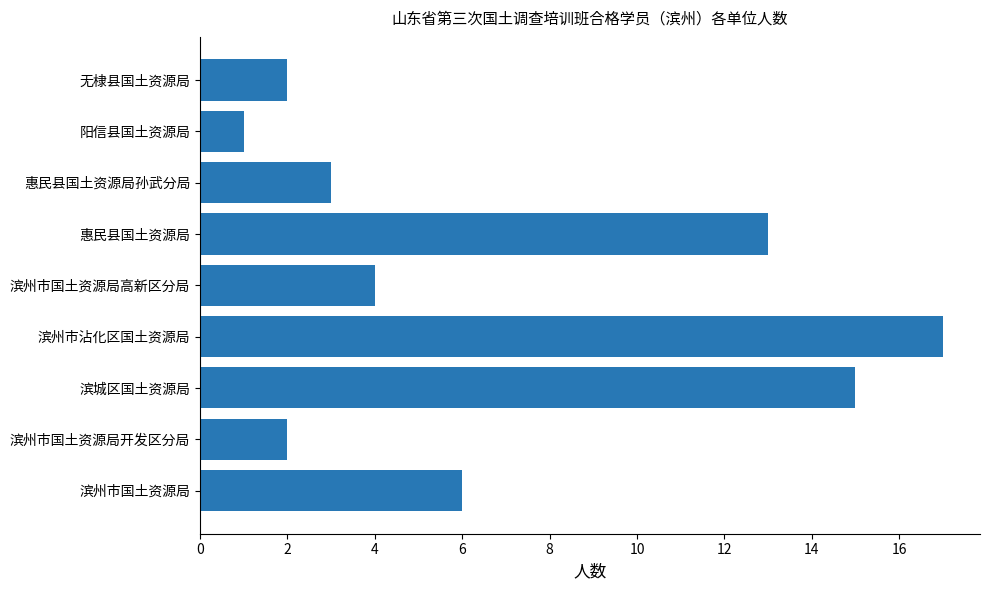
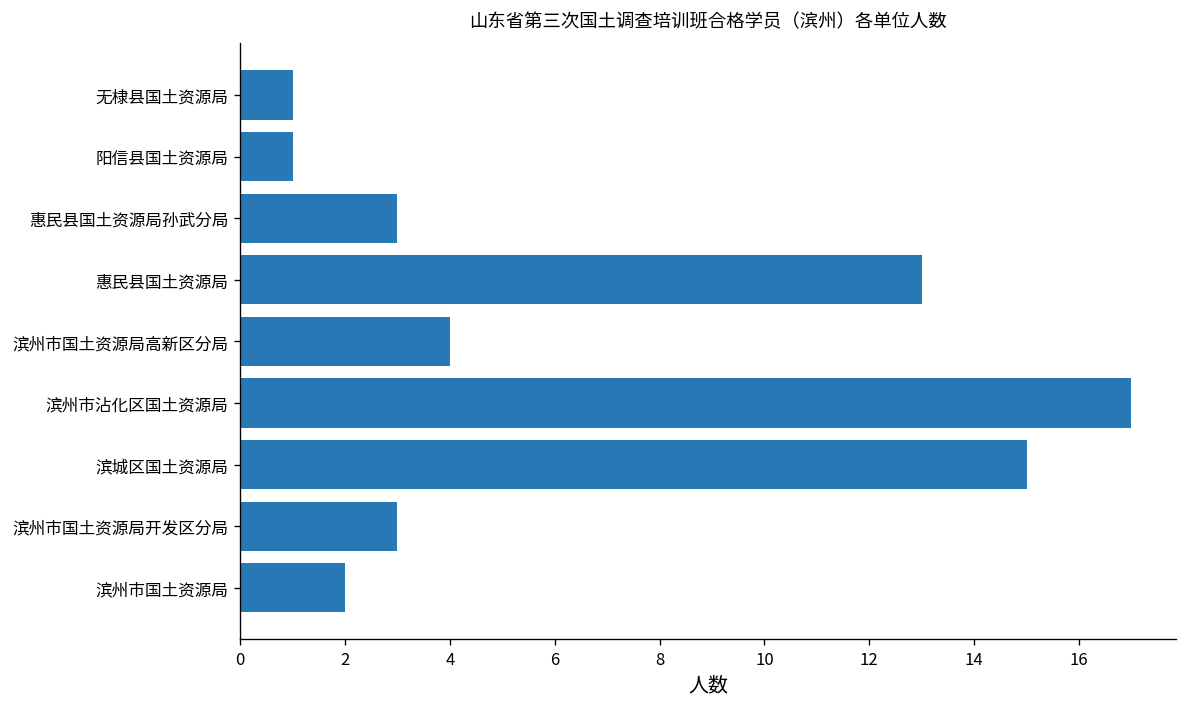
  {
-   "无棣县国土资源局": 2,
+   "无棣县国土资源局": 1,
    "阳信县国土资源局": 1,
    "惠民县国土资源局孙武分局": 3,
    "惠民县国土资源局": 13,
    "滨州市国土资源局高新区分局": 4,
    "滨州市沾化区国土资源局": 17,
    "滨城区国土资源局": 15,
-   "滨州市国土资源局开发区分局": 2,
-   "滨州市国土资源局": 6
+   "滨州市国土资源局开发区分局": 3,
+   "滨州市国土资源局": 2
  }
